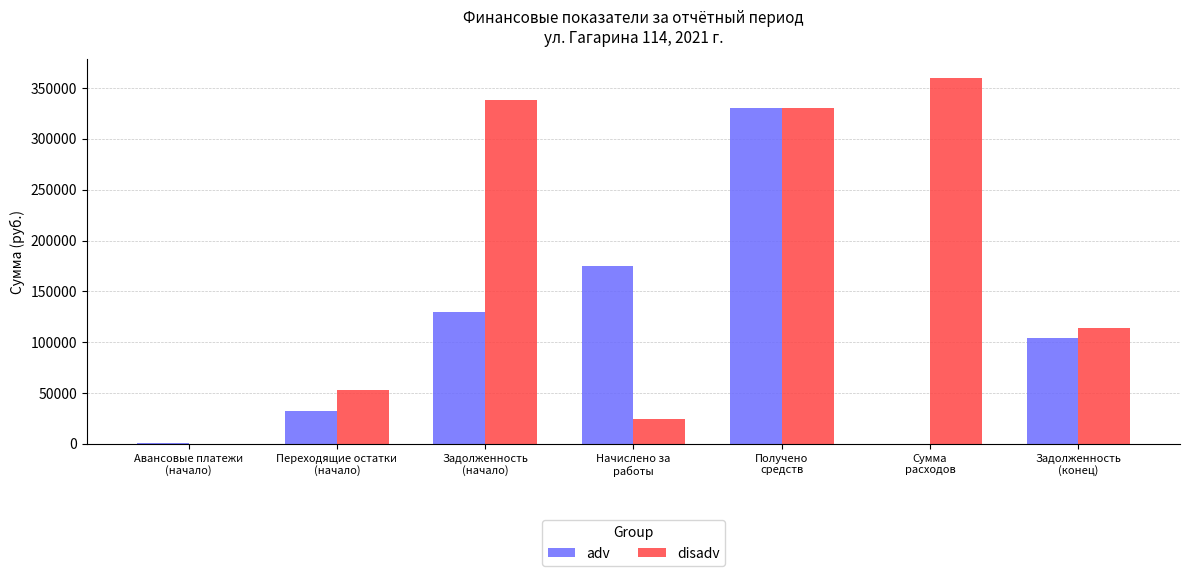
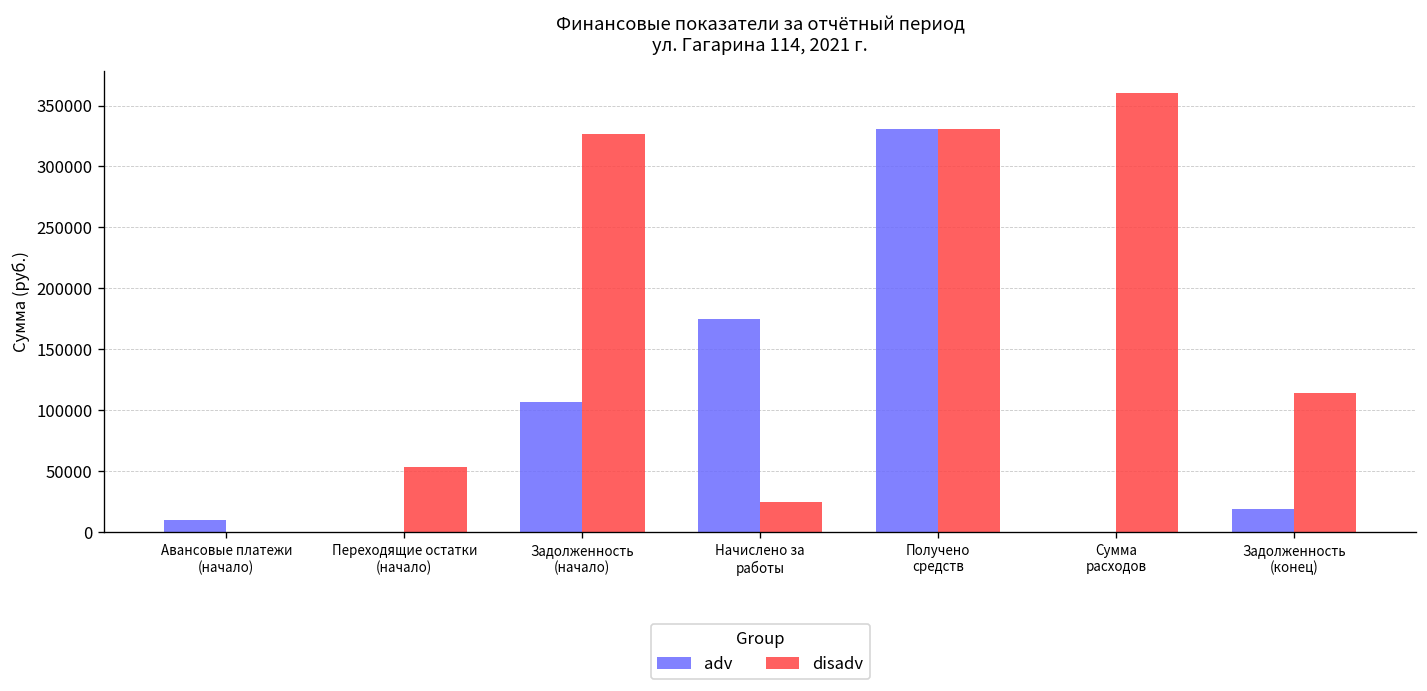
  {
    "adv": {
-     "Авансовые платежи (начало)": 1000,
-     "Переходящие остатки (начало)": 32000,
-     "Задолженность (начало)": 130000,
+     "Авансовые платежи (начало)": 10000,
+     "Переходящие остатки (начало)": 0,
+     "Задолженность (начало)": 107000,
      "Начислено за работы": 175000,
      "Получено средств": 330000,
      "Сумма расходов": 0,
-     "Задолженность (конец)": 104000
+     "Задолженность (конец)": 19000
    },
    "disadv": {
      "Авансовые платежи (начало)": 0,
      "Переходящие остатки (начало)": 53000,
-     "Задолженность (начало)": 339000,
+     "Задолженность (начало)": 327000,
      "Начислено за работы": 25000,
      "Получено средств": 330000,
      "Сумма расходов": 360000,
      "Задолженность (конец)": 114000
    }
  }
